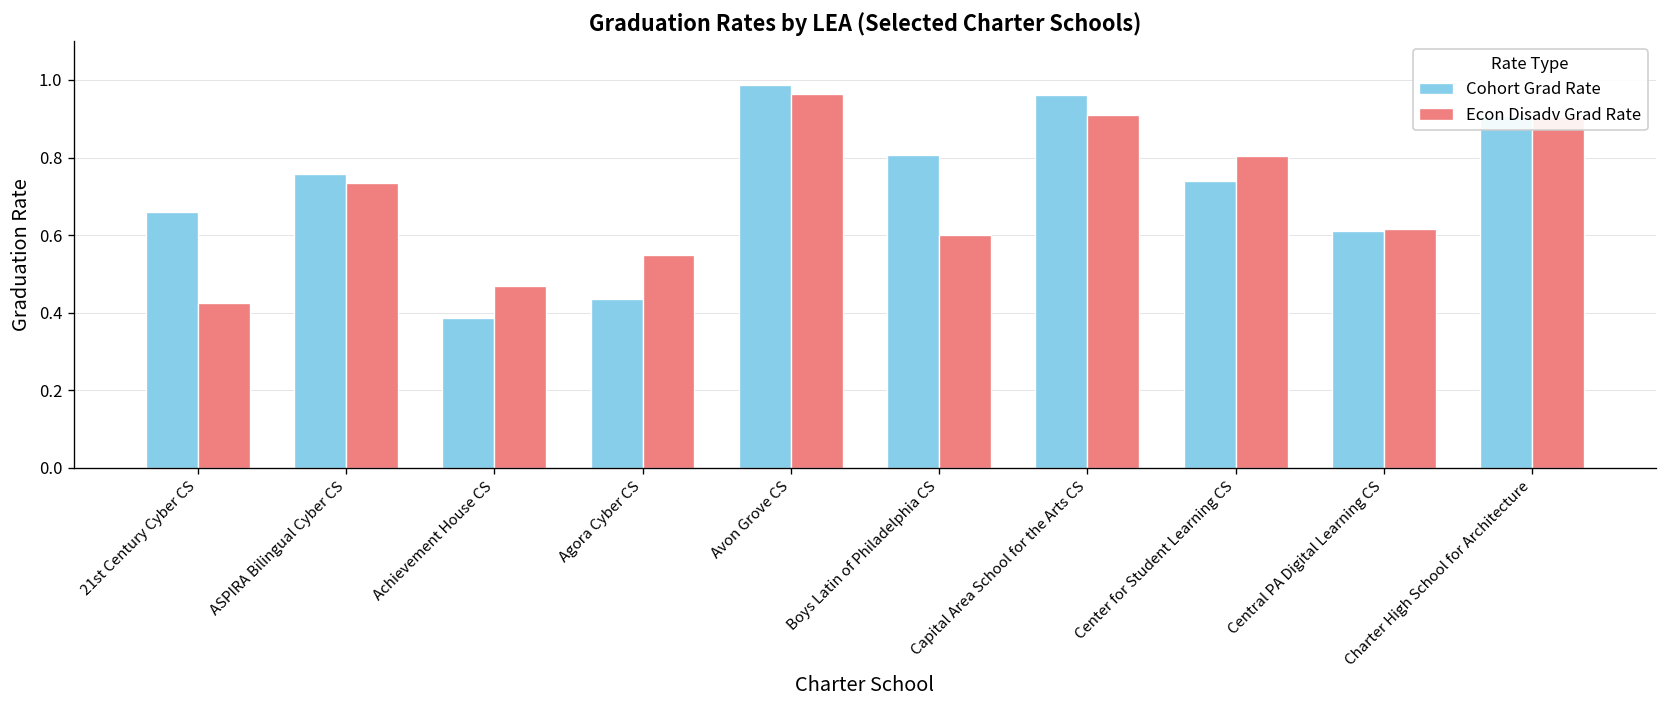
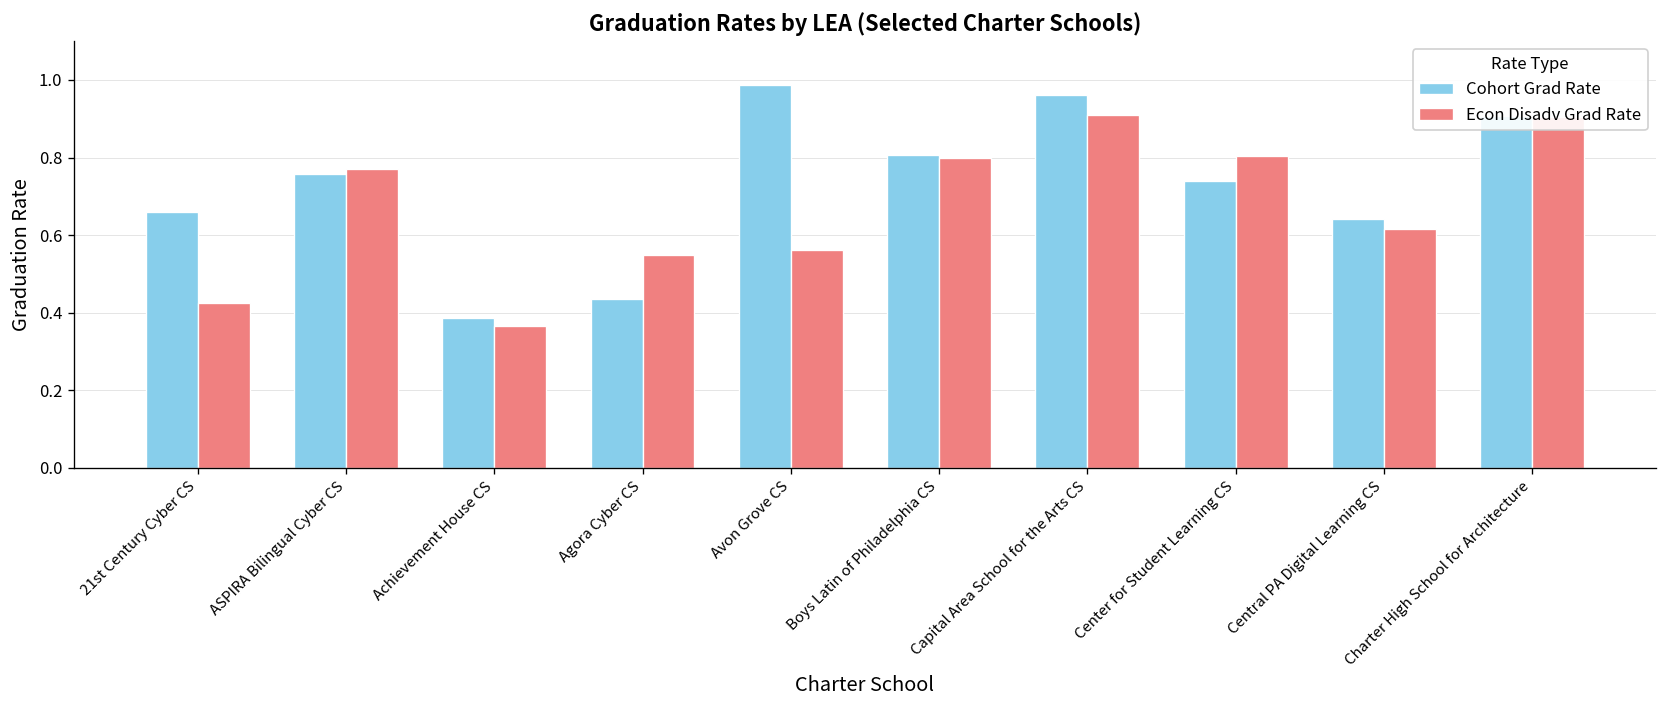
  {
    "Cohort Grad Rate": {
      "21st Century Cyber CS": 0.66,
      "ASPIRA Bilingual Cyber CS": 0.76,
      "Achievement House CS": 0.39,
      "Agora Cyber CS": 0.44,
      "Avon Grove CS": 0.99,
      "Boys Latin of Philadelphia CS": 0.81,
      "Capital Area School for the Arts CS": 0.96,
      "Center for Student Learning CS": 0.74,
-     "Central PA Digital Learning CS": 0.61
+     "Central PA Digital Learning CS": 0.64
    },
    "Econ Disadv Grad Rate": {
      "21st Century Cyber CS": 0.43,
-     "ASPIRA Bilingual Cyber CS": 0.73,
-     "Achievement House CS": 0.47,
+     "ASPIRA Bilingual Cyber CS": 0.77,
+     "Achievement House CS": 0.37,
      "Agora Cyber CS": 0.55,
-     "Avon Grove CS": 0.96,
-     "Boys Latin of Philadelphia CS": 0.6,
+     "Avon Grove CS": 0.56,
+     "Boys Latin of Philadelphia CS": 0.8,
      "Capital Area School for the Arts CS": 0.91,
      "Center for Student Learning CS": 0.80,
      "Central PA Digital Learning CS": 0.62
    }
  }
